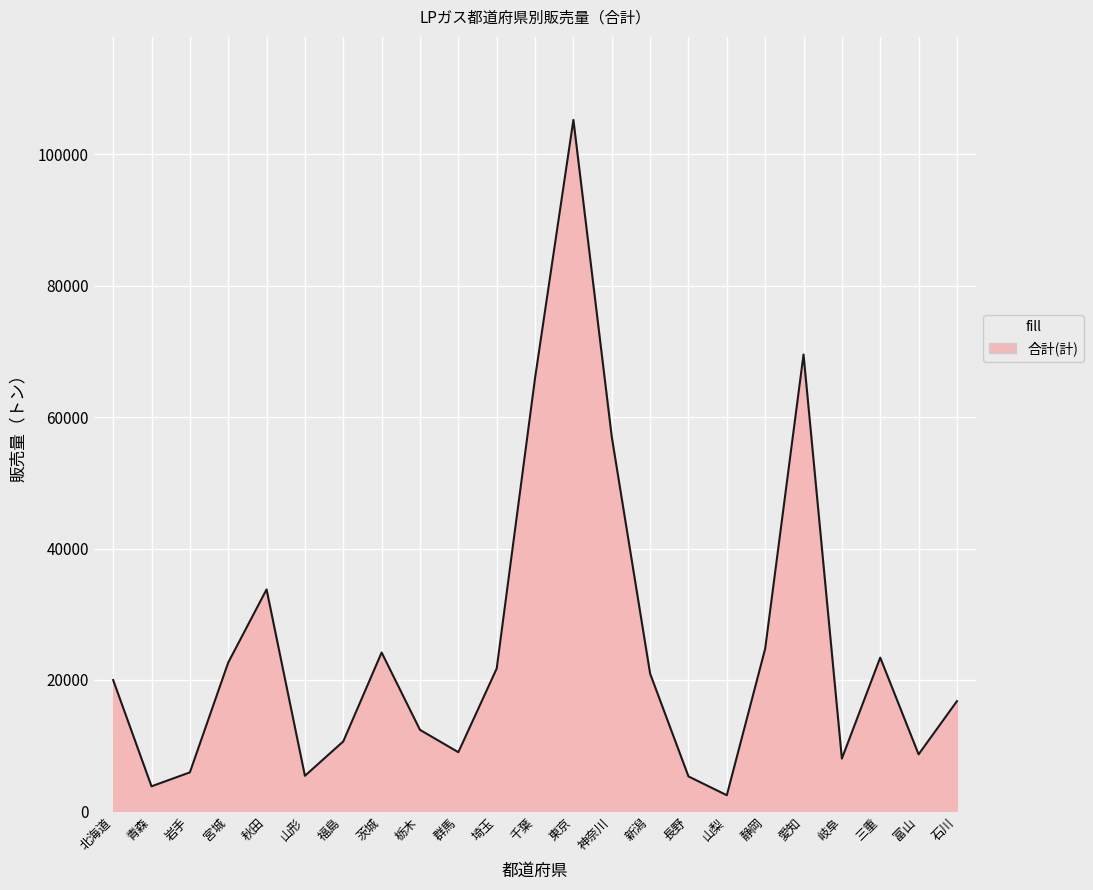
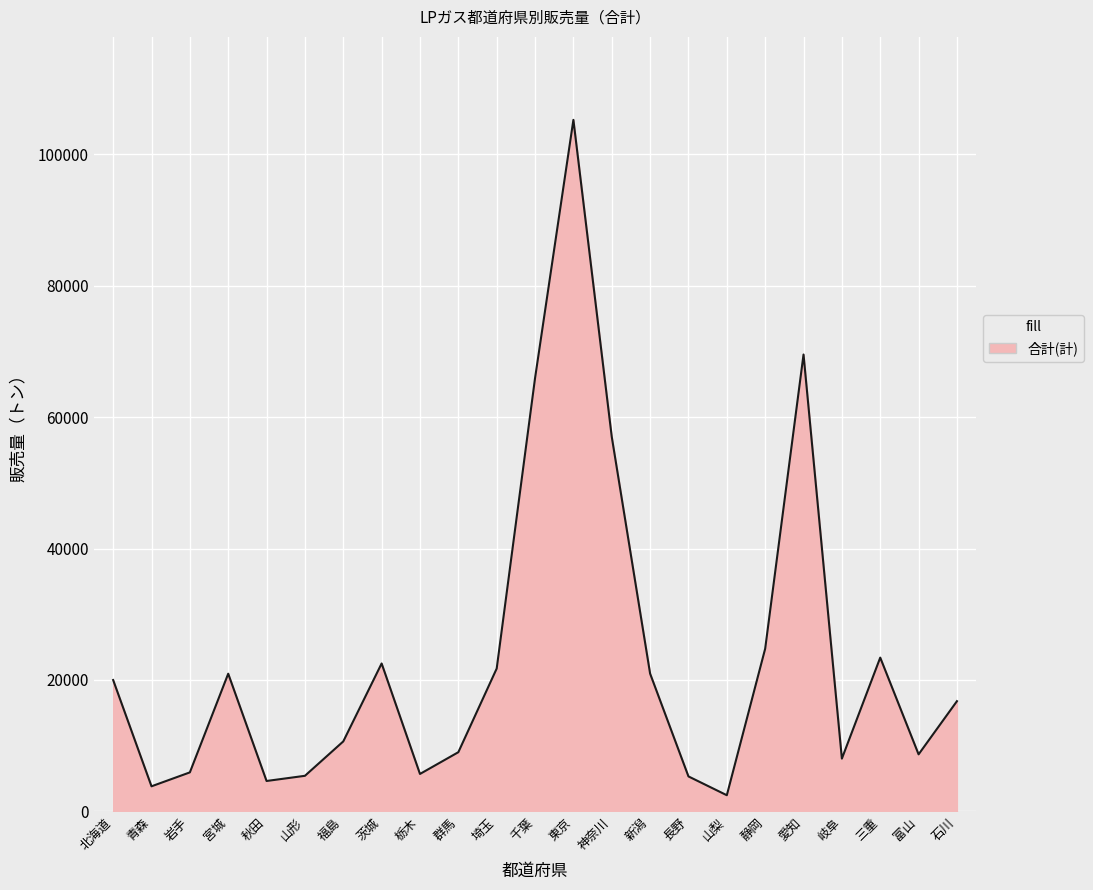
  {
    "北海道": 20000,
    "青森": 4000,
    "岩手": 6000,
-   "宮城": 23000,
-   "秋田": 34000,
+   "宮城": 21000,
+   "秋田": 5000,
    "山形": 5000,
    "福島": 11000,
-   "茨城": 24000,
-   "栃木": 12000,
+   "茨城": 23000,
+   "栃木": 6000,
    "群馬": 9000,
    "埼玉": 22000,
    "千葉": 66000,
    "東京": 105000,
    "神奈川": 57000,
    "新潟": 21000,
    "長野": 5000,
    "山梨": 2000,
    "静岡": 25000,
    "愛知": 70000,
    "岐阜": 8000,
    "三重": 23000,
    "富山": 9000,
    "石川": 17000
  }
